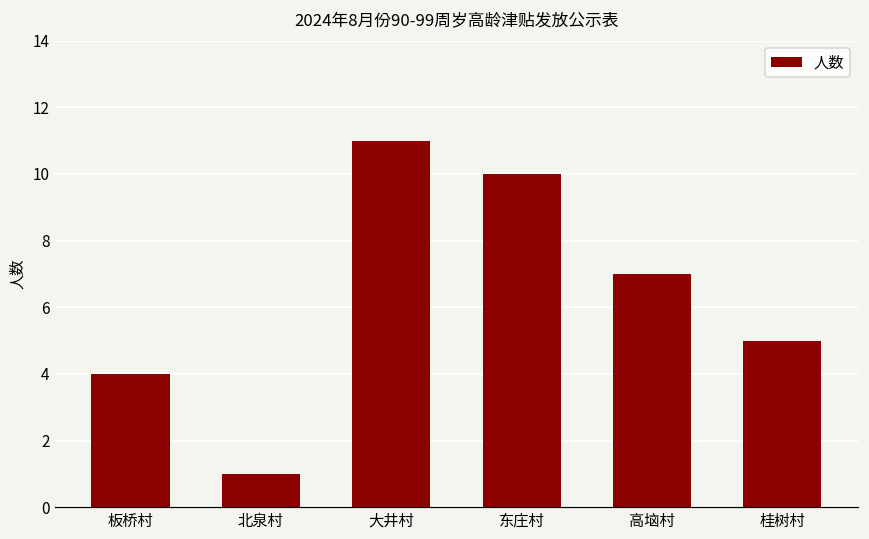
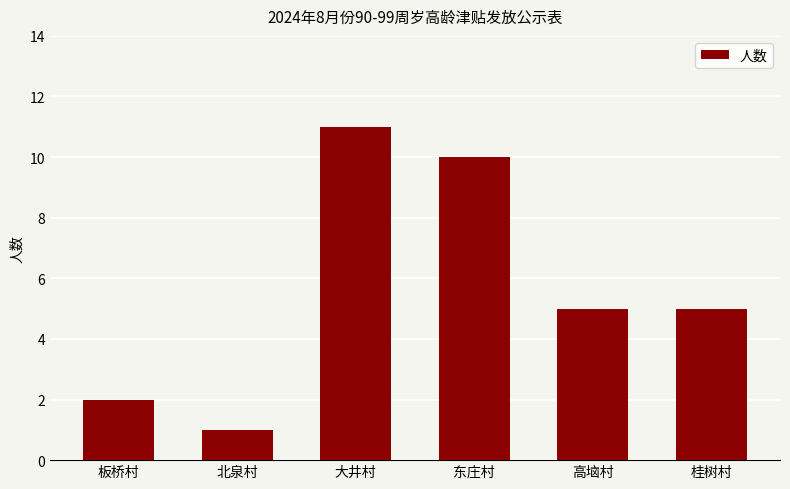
  {
-   "板桥村": 4,
+   "板桥村": 2,
    "北泉村": 1,
    "大井村": 11,
    "东庄村": 10,
-   "高垴村": 7,
+   "高垴村": 5,
    "桂树村": 5
  }
